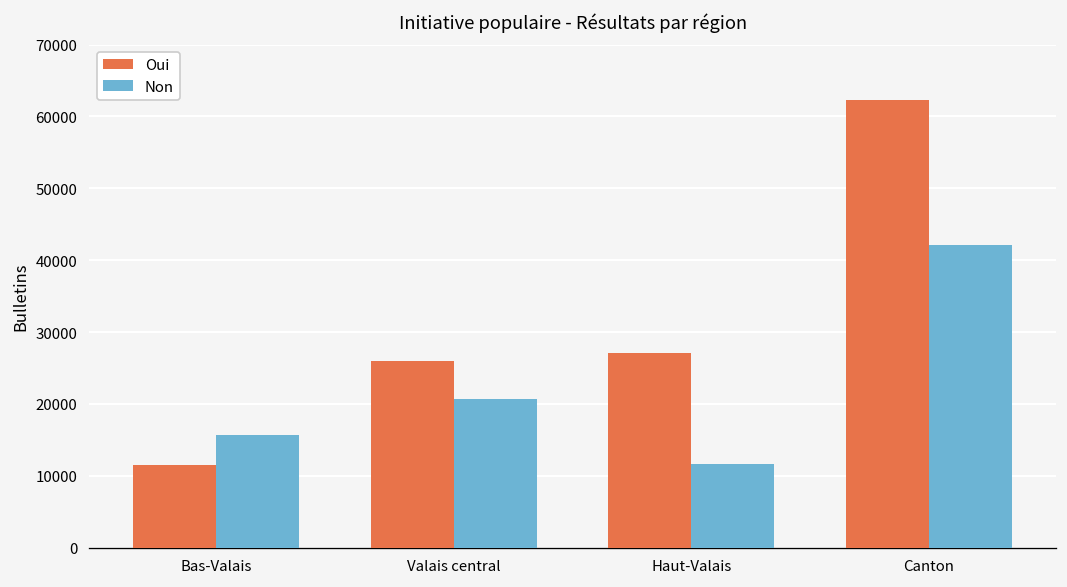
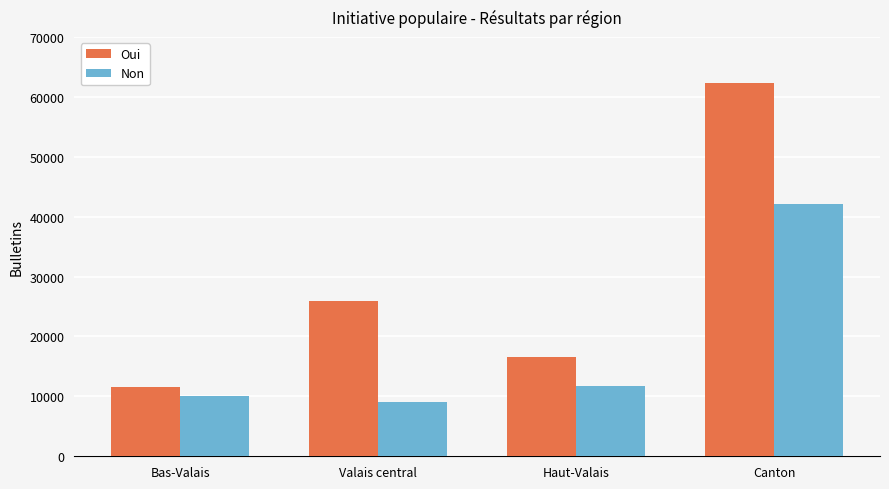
  {
    "Oui": {
      "Bas-Valais": 12000,
      "Valais central": 26000,
-     "Haut-Valais": 27000,
+     "Haut-Valais": 17000,
      "Canton": 62000
    },
    "Non": {
-     "Bas-Valais": 16000,
-     "Valais central": 21000,
+     "Bas-Valais": 10000,
+     "Valais central": 9000,
      "Haut-Valais": 12000,
      "Canton": 42000
    }
  }
